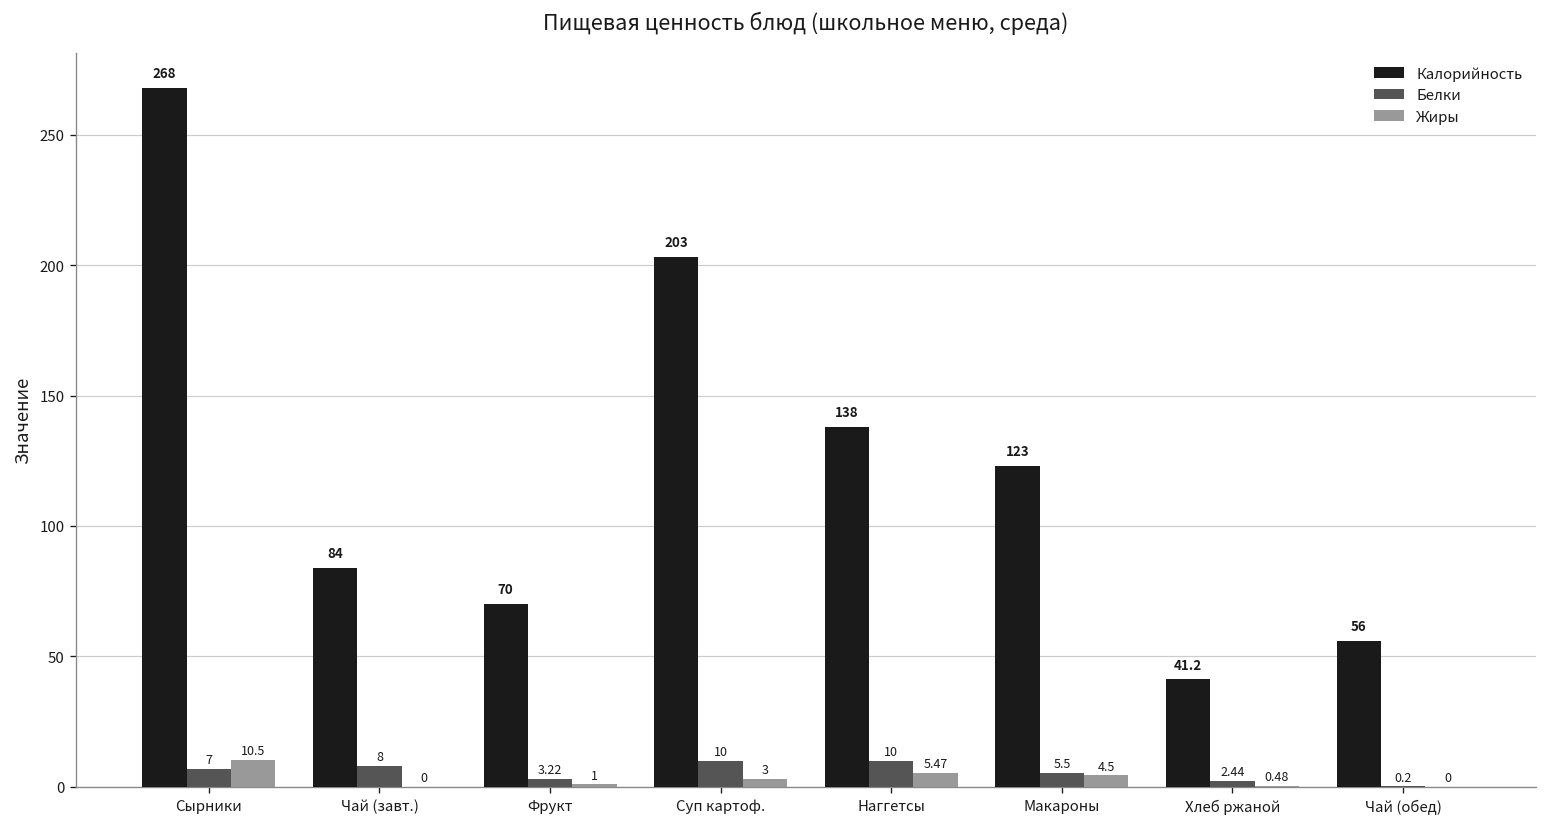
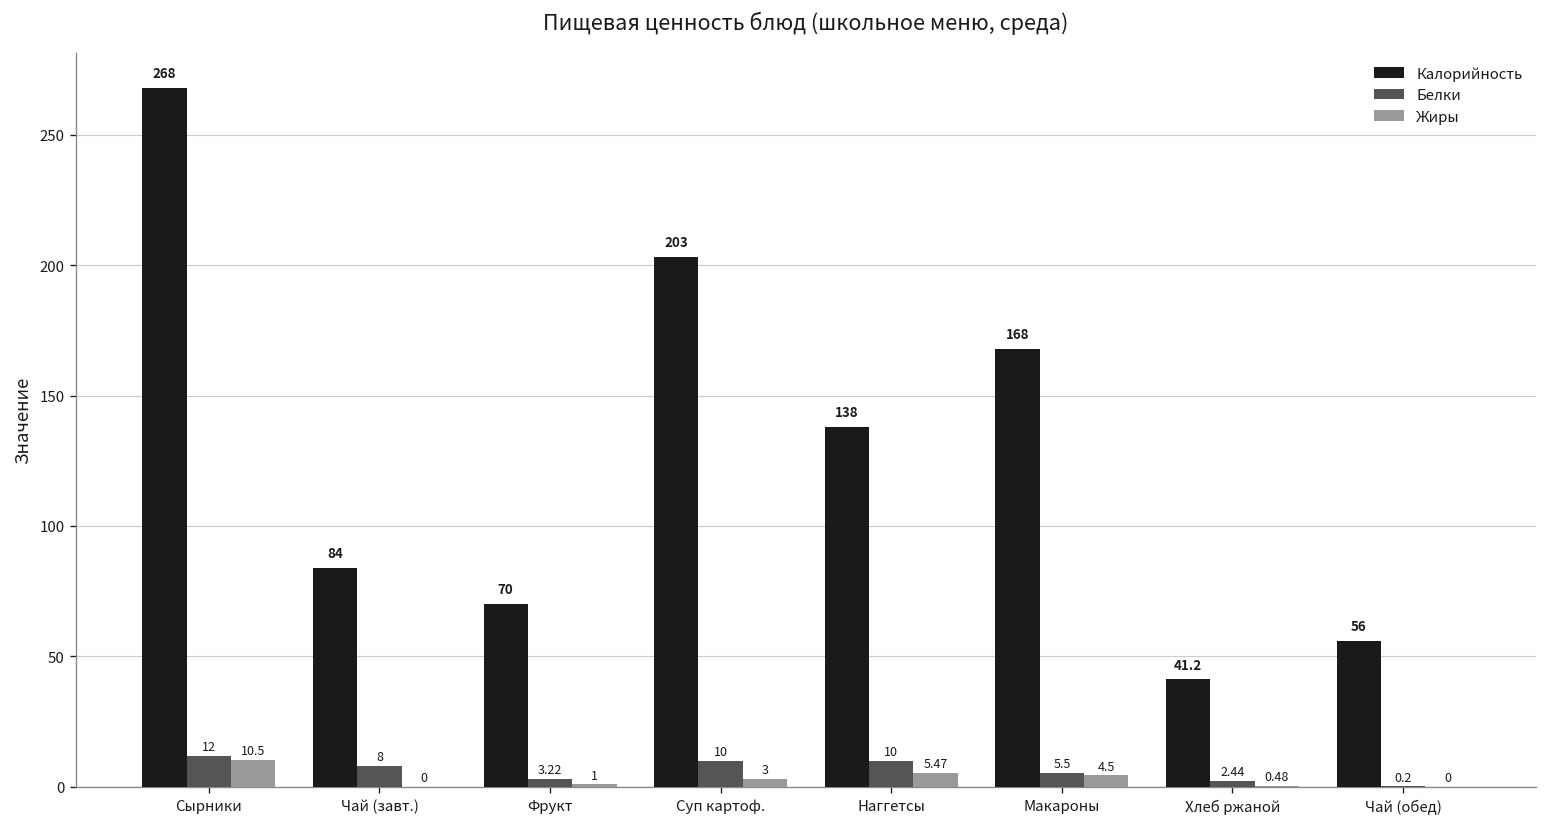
  {
    "Калорийность": {
      "Сырники": 268,
      "Чай (завт.)": 84,
      "Фрукт": 70,
      "Суп картоф.": 203,
      "Наггетсы": 138,
-     "Макароны": 123,
+     "Макароны": 168,
      "Хлеб ржаной": 41.2,
      "Чай (обед)": 56
    },
    "Белки": {
-     "Сырники": 7,
+     "Сырники": 12,
      "Чай (завт.)": 8,
      "Фрукт": 3.22,
      "Суп картоф.": 10,
      "Наггетсы": 10,
      "Макароны": 5.5,
      "Хлеб ржаной": 2.44,
      "Чай (обед)": 0.2
    },
    "Жиры": {
      "Сырники": 10.5,
      "Чай (завт.)": 0,
      "Фрукт": 1,
      "Суп картоф.": 3,
      "Наггетсы": 5.47,
      "Макароны": 4.5,
      "Хлеб ржаной": 0.48,
      "Чай (обед)": 0
    }
  }
